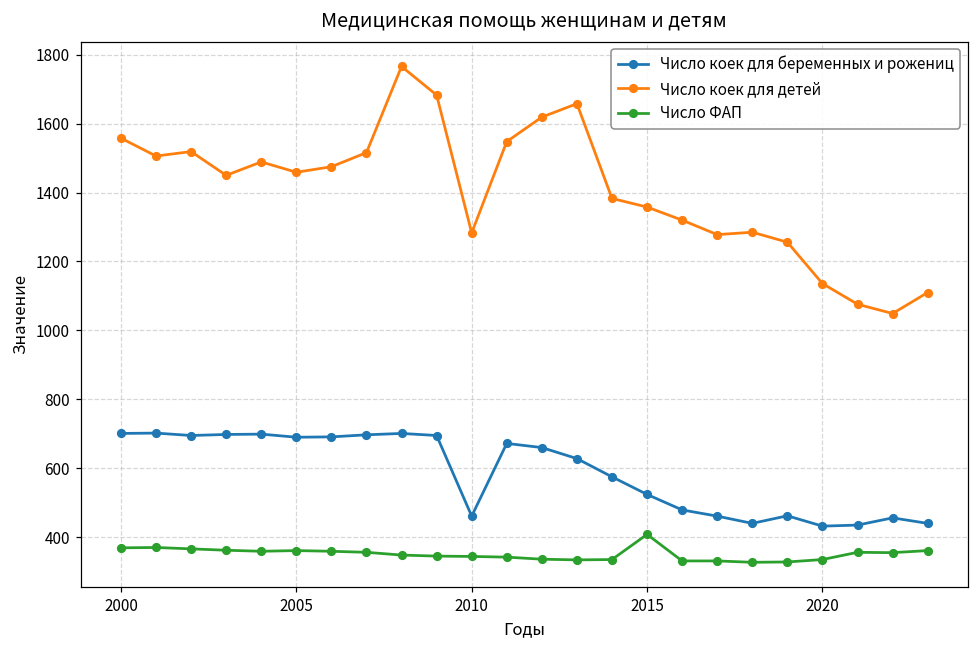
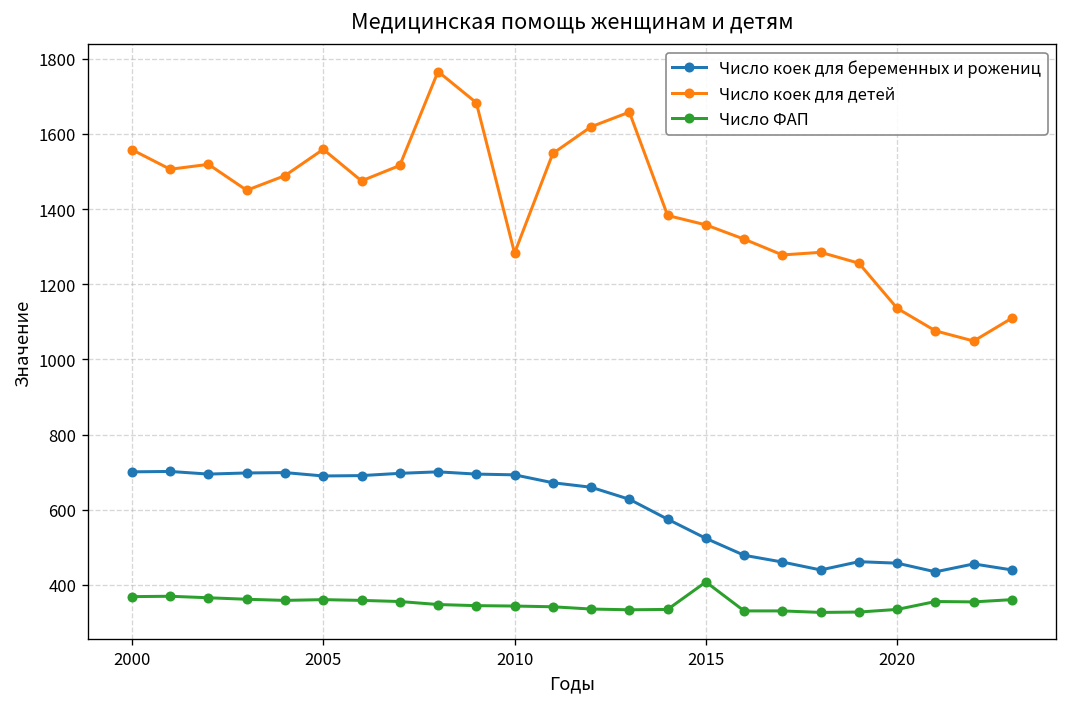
  {
    "Число коек для беременных и рожениц": {
      "2000": 700,
      "2005": 690,
-     "2010": 460,
+     "2010": 690,
      "2015": 520,
-     "2020": 430
+     "2020": 460
    },
    "Число коек для детей": {
      "2000": 1560,
-     "2005": 1460,
+     "2005": 1560,
      "2010": 1280,
      "2015": 1360,
      "2020": 1140
    },
    "Число ФАП": {
      "2000": 370,
      "2005": 360,
      "2010": 340,
      "2015": 410,
      "2020": 340
    }
  }
